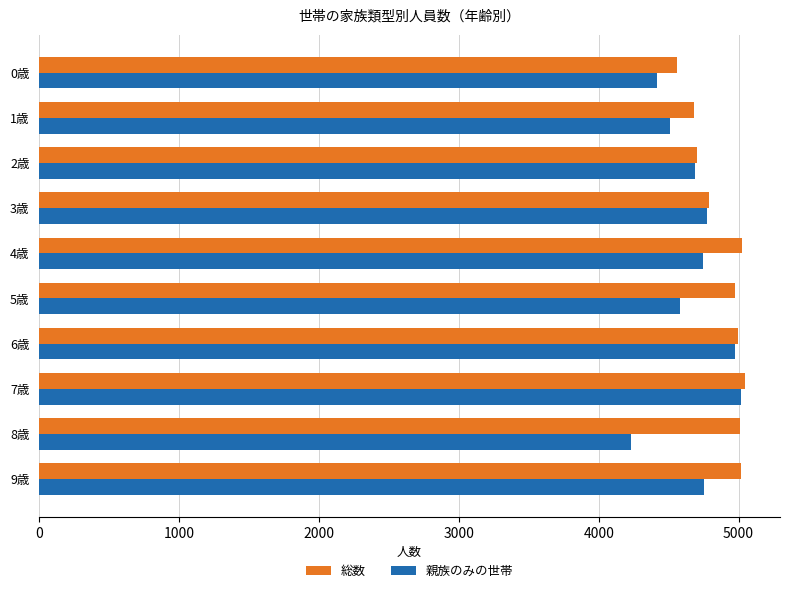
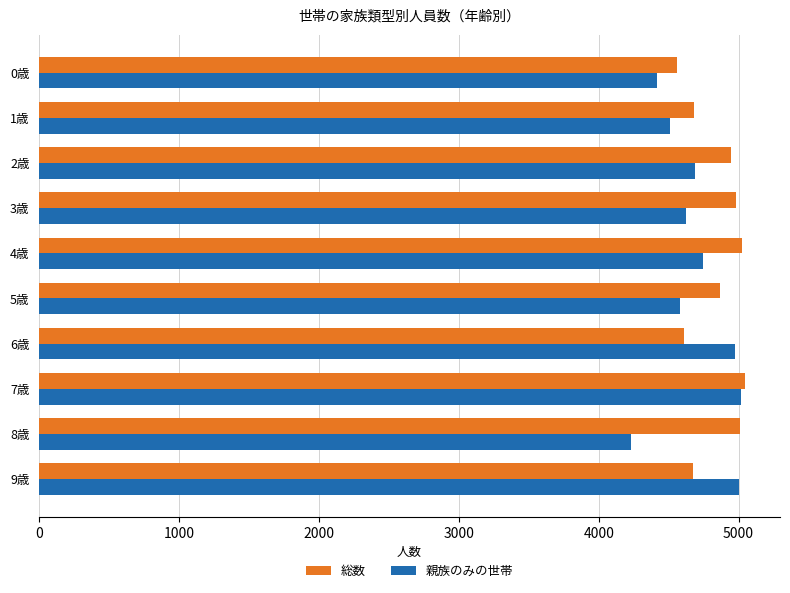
  {
    "総数": {
      "0歳": 4560,
      "1歳": 4680,
-     "2歳": 4700,
-     "3歳": 4790,
+     "2歳": 4940,
+     "3歳": 4980,
      "4歳": 5020,
-     "5歳": 4980,
-     "6歳": 5000,
+     "5歳": 4860,
+     "6歳": 4610,
      "7歳": 5040,
      "8歳": 5010,
-     "9歳": 5020
+     "9歳": 4670
    },
    "親族のみの世帯": {
      "0歳": 4410,
      "1歳": 4510,
      "2歳": 4690,
-     "3歳": 4780,
+     "3歳": 4620,
      "4歳": 4750,
      "5歳": 4580,
      "6歳": 4980,
      "7歳": 5020,
      "8歳": 4230,
-     "9歳": 4760
+     "9歳": 5000
    }
  }
